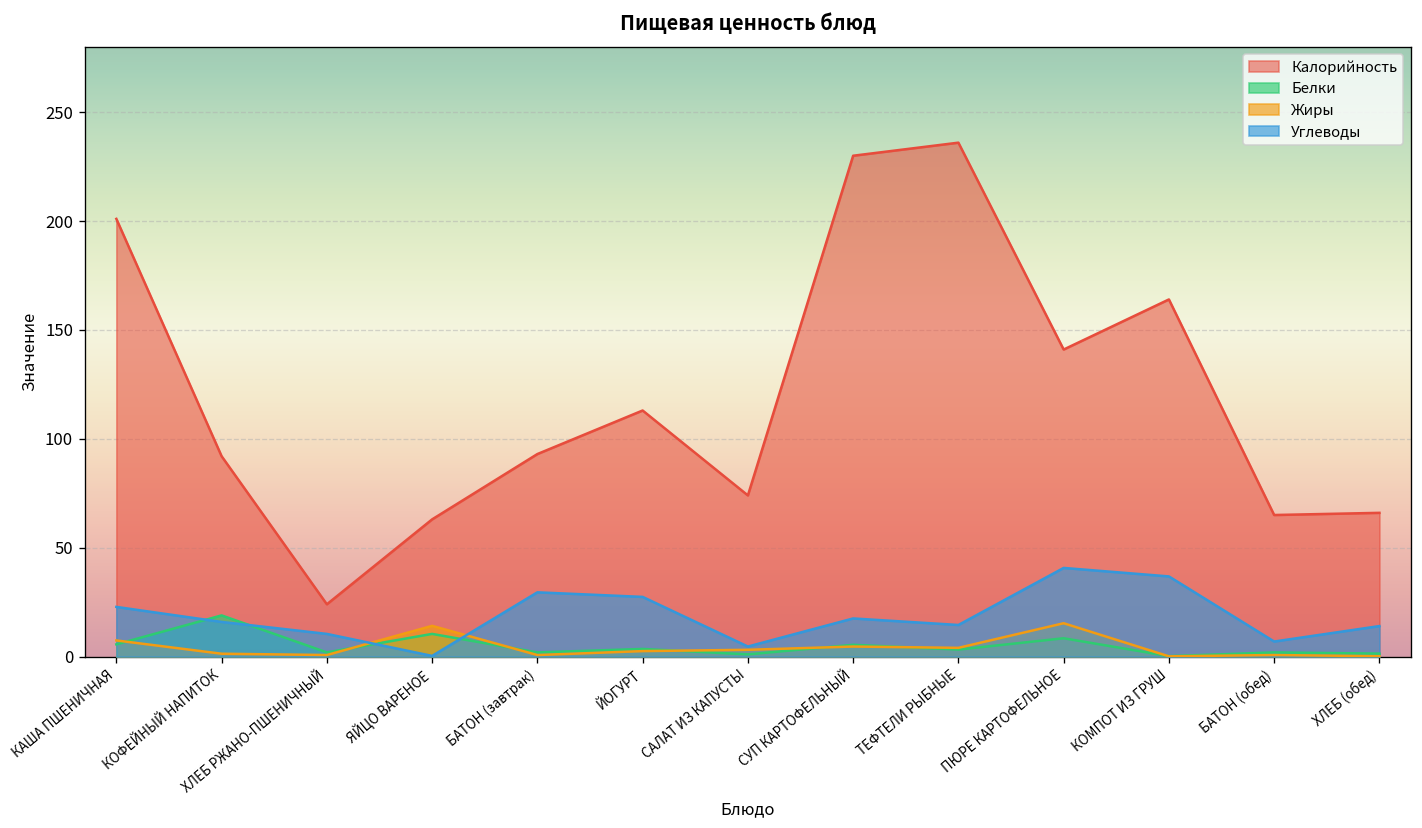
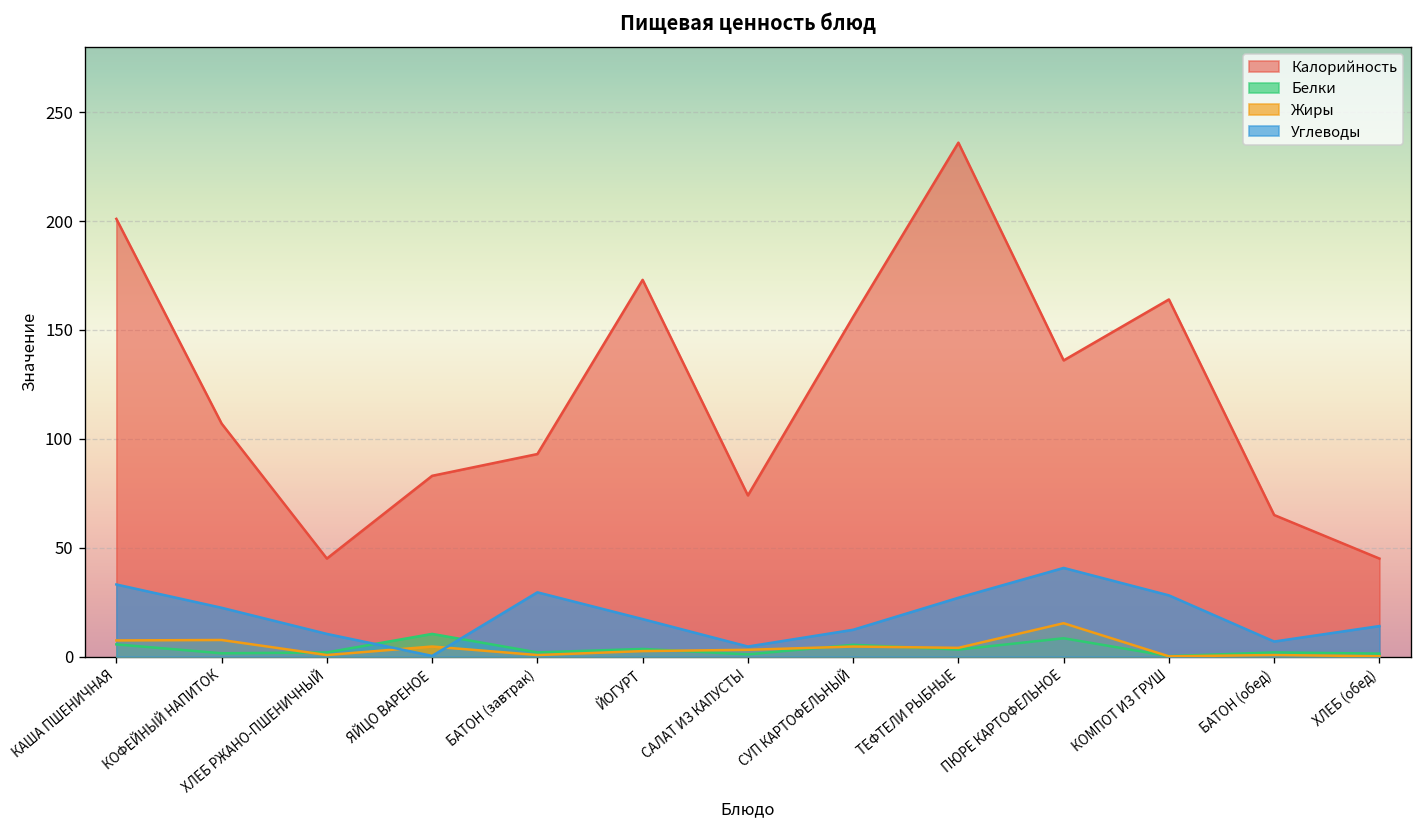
  {
    "Калорийность": {
      "КАША ПШЕНИЧНАЯ": 201,
-     "КОФЕЙНЫЙ НАПИТОК": 92,
-     "ХЛЕБ РЖАНО-ПШЕНИЧНЫЙ": 24,
-     "ЯЙЦО ВАРЕНОЕ": 63,
+     "КОФЕЙНЫЙ НАПИТОК": 107,
+     "ХЛЕБ РЖАНО-ПШЕНИЧНЫЙ": 45,
+     "ЯЙЦО ВАРЕНОЕ": 83,
      "БАТОН (завтрак)": 93,
-     "ЙОГУРТ": 113,
+     "ЙОГУРТ": 173,
      "САЛАТ ИЗ КАПУСТЫ": 74,
-     "СУП КАРТОФЕЛЬНЫЙ": 230,
+     "СУП КАРТОФЕЛЬНЫЙ": 156,
      "ТЕФТЕЛИ РЫБНЫЕ": 236,
-     "ПЮРЕ КАРТОФЕЛЬНОЕ": 141,
+     "ПЮРЕ КАРТОФЕЛЬНОЕ": 136,
      "КОМПОТ ИЗ ГРУШ": 164,
      "БАТОН (обед)": 65,
-     "ХЛЕБ (обед)": 66
+     "ХЛЕБ (обед)": 45
    },
    "Белки": {
      "КАША ПШЕНИЧНАЯ": 6,
-     "КОФЕЙНЫЙ НАПИТОК": 19,
+     "КОФЕЙНЫЙ НАПИТОК": 2,
      "ЯЙЦО ВАРЕНОЕ": 10,
      "САЛАТ ИЗ КАПУСТЫ": 1,
      "ПЮРЕ КАРТОФЕЛЬНОЕ": 8
    },
    "Жиры": {
      "КАША ПШЕНИЧНАЯ": 7,
-     "КОФЕЙНЫЙ НАПИТОК": 1,
-     "ЯЙЦО ВАРЕНОЕ": 14,
+     "КОФЕЙНЫЙ НАПИТОК": 8,
+     "ЯЙЦО ВАРЕНОЕ": 5,
      "САЛАТ ИЗ КАПУСТЫ": 3,
      "ПЮРЕ КАРТОФЕЛЬНОЕ": 15
    },
    "Углеводы": {
-     "КАША ПШЕНИЧНАЯ": 23,
-     "КОФЕЙНЫЙ НАПИТОК": 16,
+     "КАША ПШЕНИЧНАЯ": 33,
+     "КОФЕЙНЫЙ НАПИТОК": 22,
      "ХЛЕБ РЖАНО-ПШЕНИЧНЫЙ": 10,
      "ЯЙЦО ВАРЕНОЕ": 0,
      "БАТОН (завтрак)": 30,
-     "ЙОГУРТ": 27,
+     "ЙОГУРТ": 17,
      "САЛАТ ИЗ КАПУСТЫ": 5,
-     "СУП КАРТОФЕЛЬНЫЙ": 18,
-     "ТЕФТЕЛИ РЫБНЫЕ": 15,
+     "СУП КАРТОФЕЛЬНЫЙ": 12,
+     "ТЕФТЕЛИ РЫБНЫЕ": 27,
      "ПЮРЕ КАРТОФЕЛЬНОЕ": 41,
-     "КОМПОТ ИЗ ГРУШ": 37,
+     "КОМПОТ ИЗ ГРУШ": 28,
      "БАТОН (обед)": 7,
      "ХЛЕБ (обед)": 14
    }
  }
